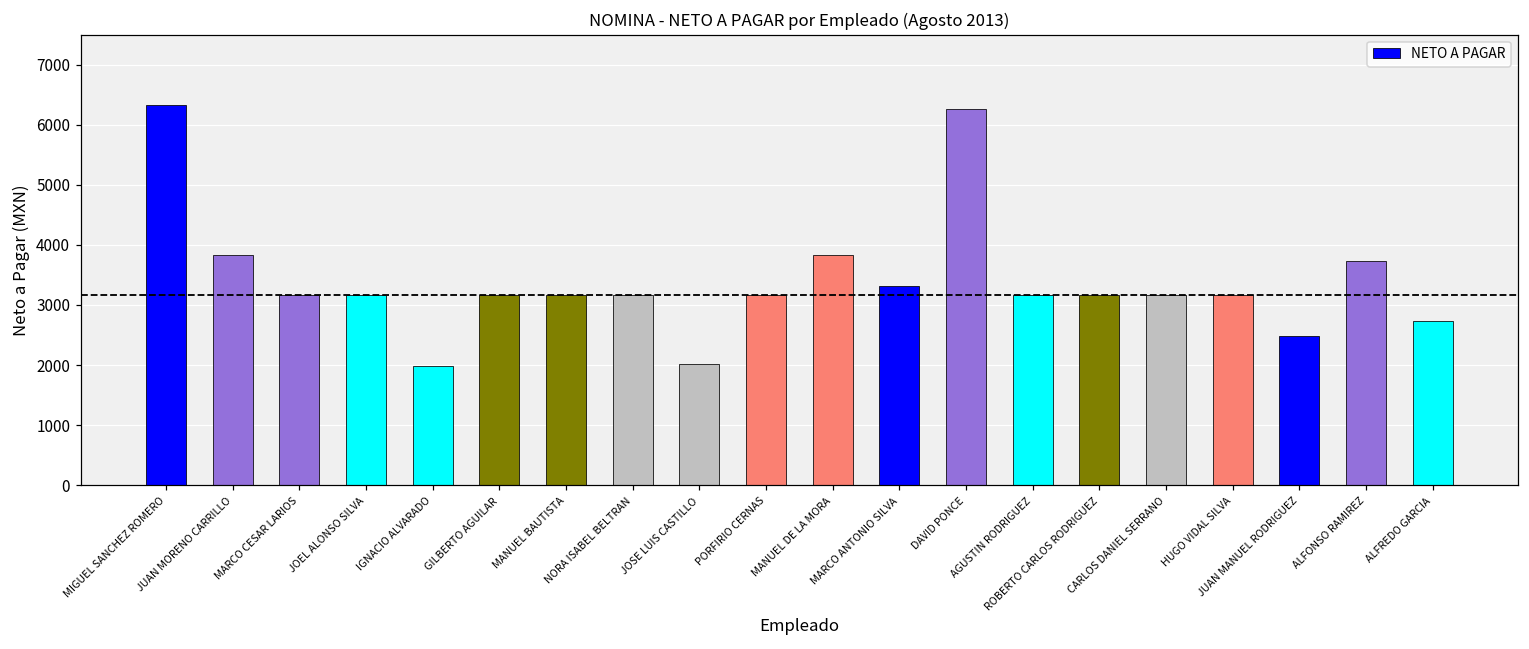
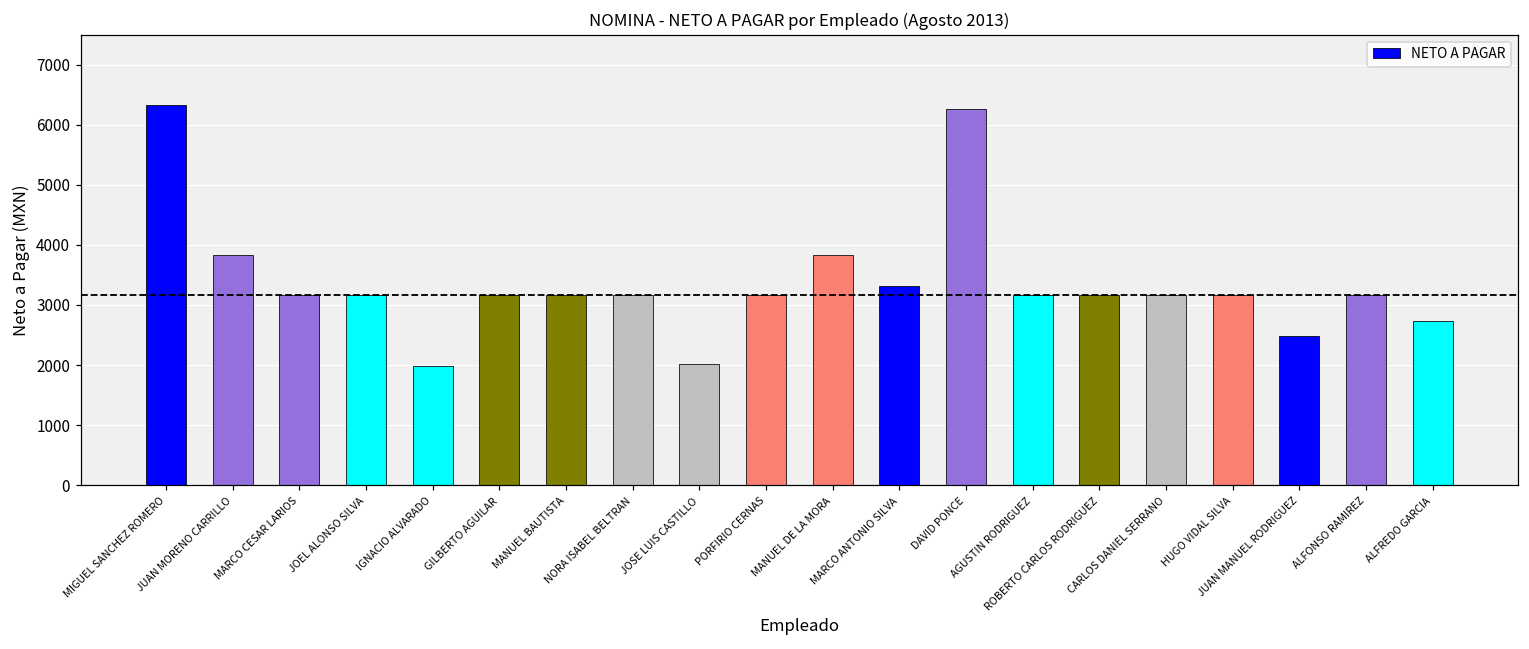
  {
    "MIGUEL SANCHEZ ROMERO": 6300,
    "JUAN MORENO CARRILLO": 3800,
    "MARCO CESAR LARIOS": 3200,
    "JOEL ALONSO SILVA": 3200,
    "IGNACIO ALVARADO": 2000,
    "GILBERTO AGUILAR": 3200,
    "MANUEL BAUTISTA": 3200,
    "NORA ISABEL BELTRAN": 3200,
    "JOSE LUIS CASTILLO": 2000,
    "PORFIRIO CERNAS": 3200,
    "MANUEL DE LA MORA": 3800,
    "MARCO ANTONIO SILVA": 3300,
    "DAVID PONCE": 6300,
    "AGUSTIN RODRIGUEZ": 3200,
    "ROBERTO CARLOS RODRIGUEZ": 3200,
    "CARLOS DANIEL SERRANO": 3200,
    "HUGO VIDAL SILVA": 3200,
    "JUAN MANUEL RODRIGUEZ": 2500,
-   "ALFONSO RAMIREZ": 3700,
+   "ALFONSO RAMIREZ": 3200,
    "ALFREDO GARCIA": 2700
  }
